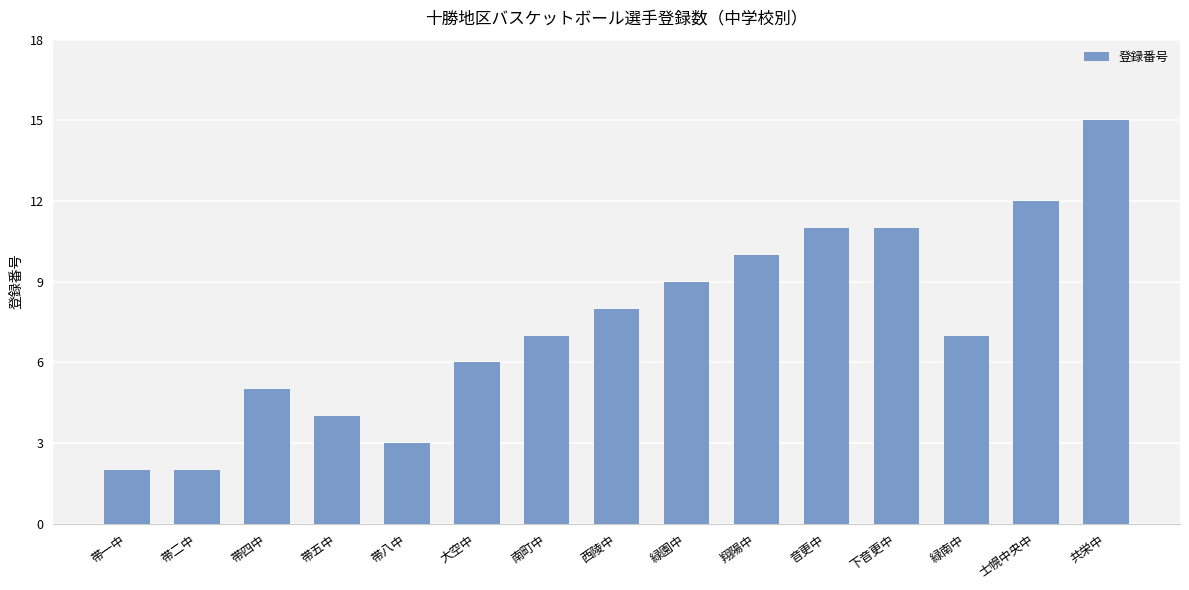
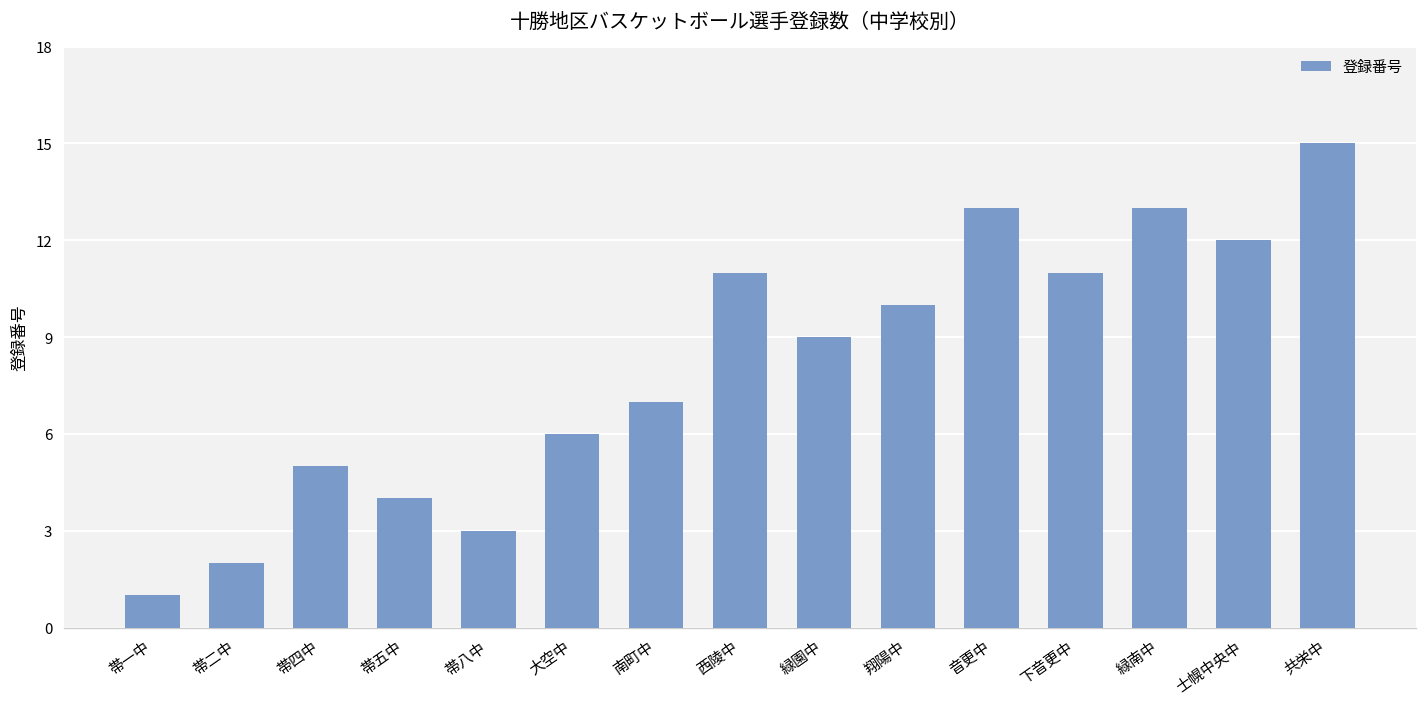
  {
-   "帯一中": 2,
+   "帯一中": 1,
    "帯二中": 2,
    "帯四中": 5,
    "帯五中": 4,
    "帯八中": 3,
    "大空中": 6,
    "南町中": 7,
-   "西陵中": 8,
+   "西陵中": 11,
    "緑園中": 9,
    "翔陽中": 10,
-   "音更中": 11,
+   "音更中": 13,
    "下音更中": 11,
-   "緑南中": 7,
+   "緑南中": 13,
    "士幌中央中": 12,
    "共栄中": 15
  }
